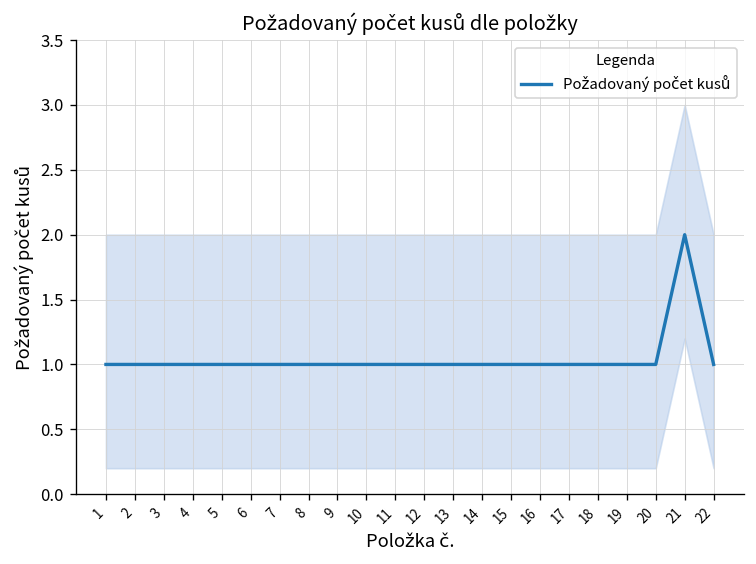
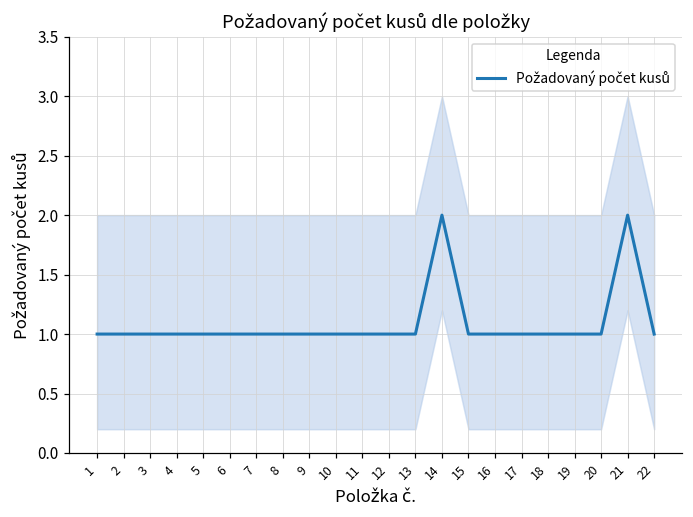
  {
    "Požadovaný počet kusů": {
      "1": 1,
      "2": 1,
      "3": 1,
      "4": 1,
      "5": 1,
      "6": 1,
      "7": 1,
      "8": 1,
      "9": 1,
      "10": 1,
      "11": 1,
      "12": 1,
      "13": 1,
-     "14": 1,
+     "14": 2,
      "15": 1,
      "16": 1,
      "17": 1,
      "18": 1,
      "19": 1,
      "20": 1,
      "21": 2,
      "22": 1
    }
  }
